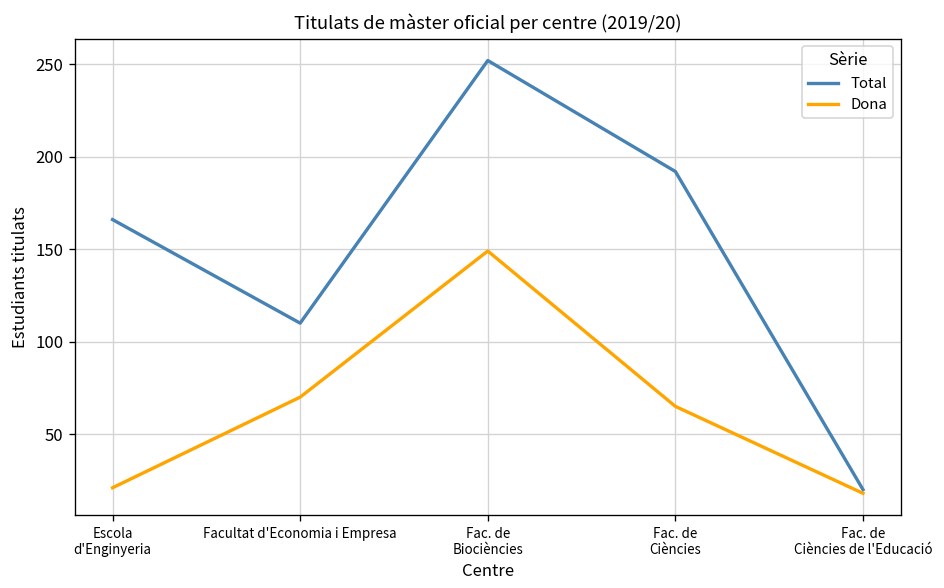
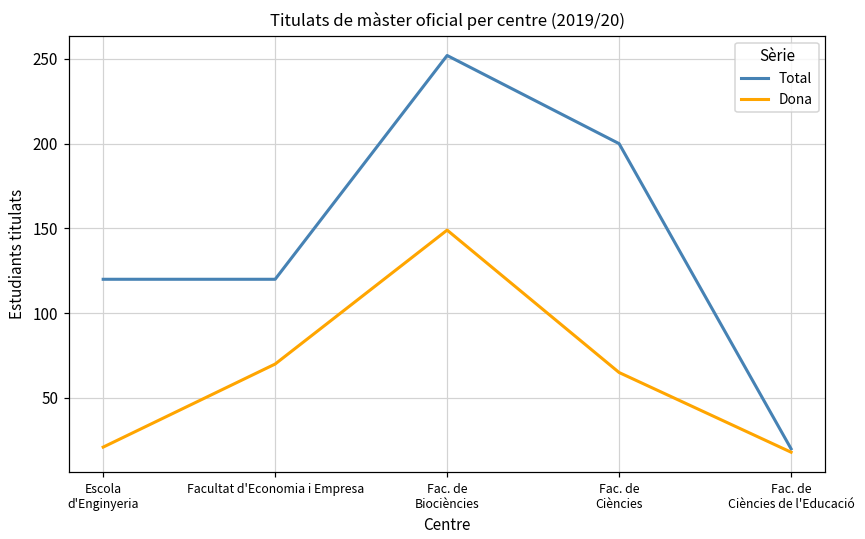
  {
    "Total": {
-     "Escola d'Enginyeria": 166,
-     "Facultat d'Economia i Empresa": 110,
+     "Escola d'Enginyeria": 120,
+     "Facultat d'Economia i Empresa": 120,
      "Fac. de Biociències": 252,
-     "Fac. de Ciències": 192,
+     "Fac. de Ciències": 200,
      "Fac. de Ciències de l'Educació": 20
    },
    "Dona": {
      "Escola d'Enginyeria": 21,
      "Facultat d'Economia i Empresa": 70,
      "Fac. de Biociències": 149,
      "Fac. de Ciències": 65,
      "Fac. de Ciències de l'Educació": 18
    }
  }
